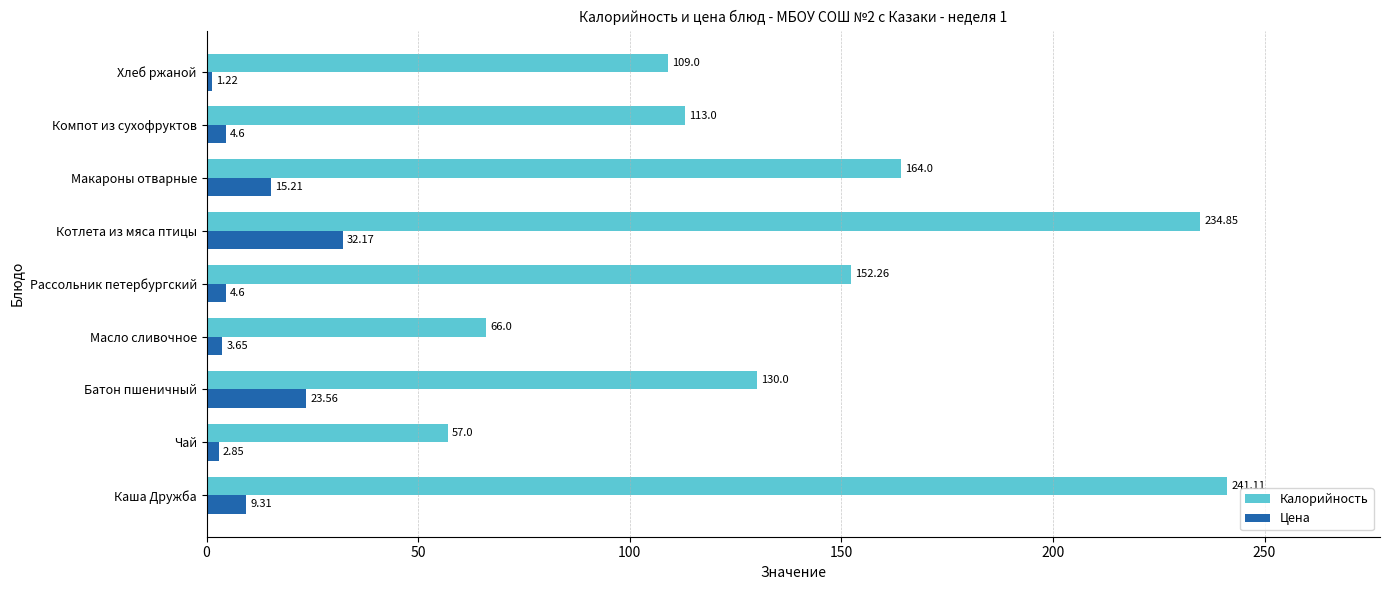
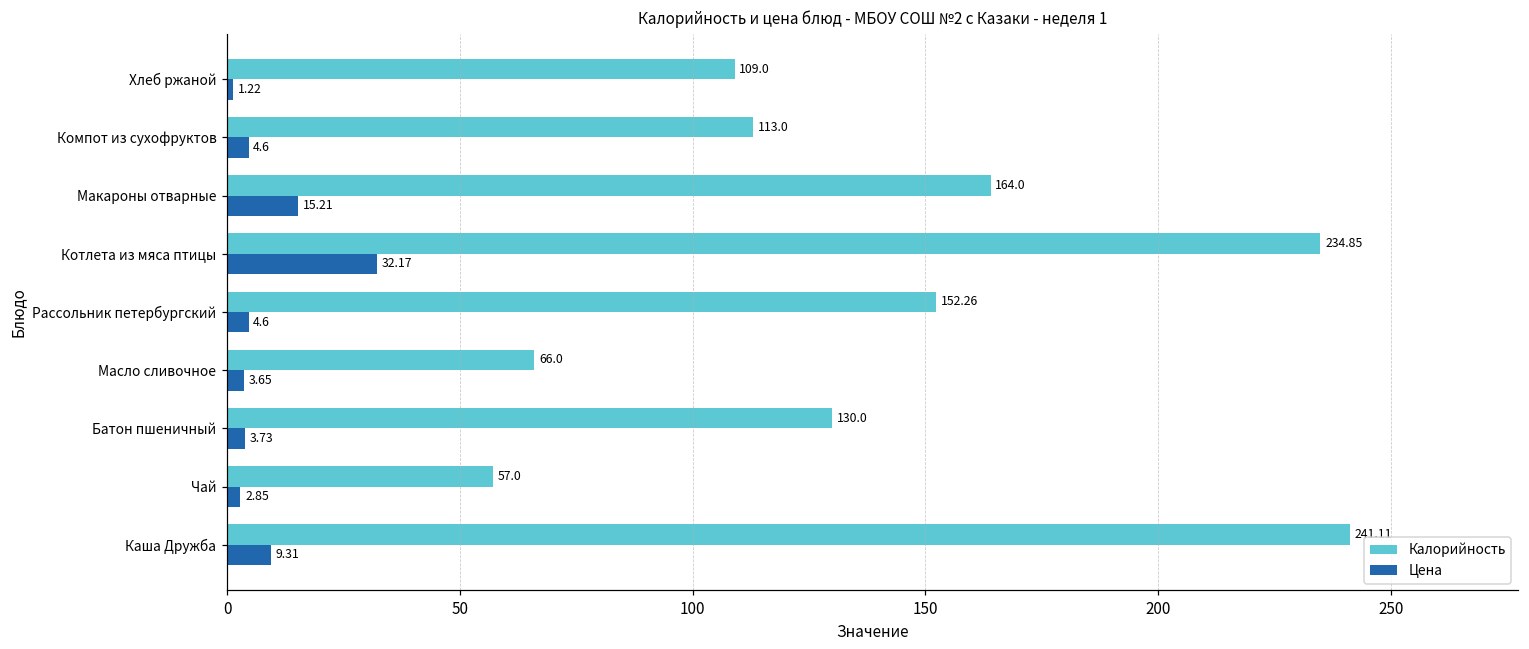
  {
    "Калорийность": {
      "Хлеб ржаной": 109.0,
      "Компот из сухофруктов": 113.0,
      "Макароны отварные": 164.0,
      "Котлета из мяса птицы": 234.85,
      "Рассольник петербургский": 152.26,
      "Масло сливочное": 66.0,
      "Батон пшеничный": 130.0,
      "Чай": 57.0
    },
    "Цена": {
      "Хлеб ржаной": 1.22,
      "Компот из сухофруктов": 4.6,
      "Макароны отварные": 15.21,
      "Котлета из мяса птицы": 32.17,
      "Рассольник петербургский": 4.6,
      "Масло сливочное": 3.65,
-     "Батон пшеничный": 23.56,
+     "Батон пшеничный": 3.73,
      "Чай": 2.85,
      "Каша Дружба": 9.31
    }
  }
